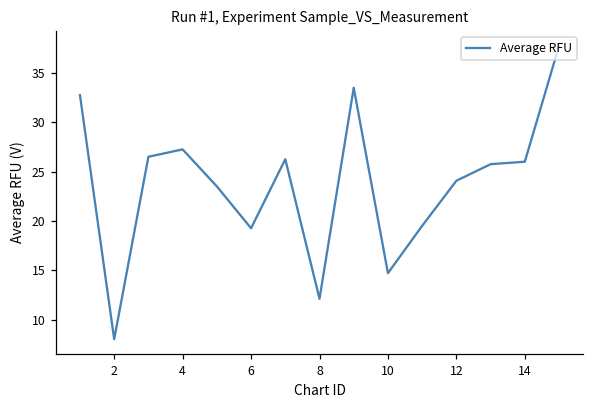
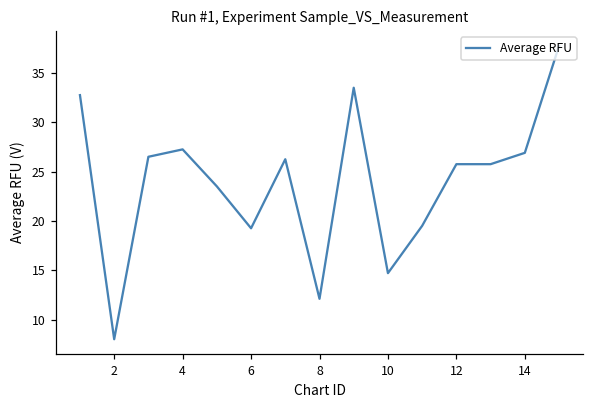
  {
    "2": 8,
    "4": 27,
    "6": 19,
    "8": 12,
    "10": 15,
-   "12": 24,
-   "14": 26
+   "12": 26,
+   "14": 27
  }
